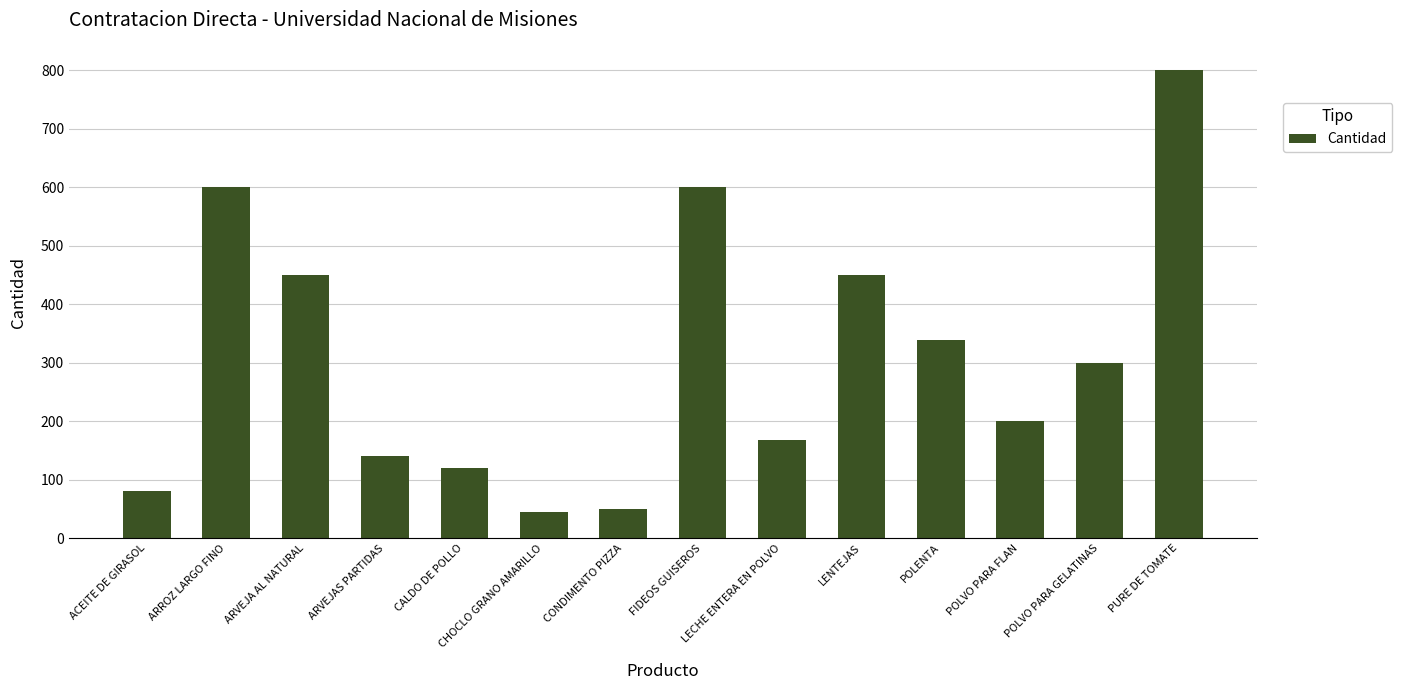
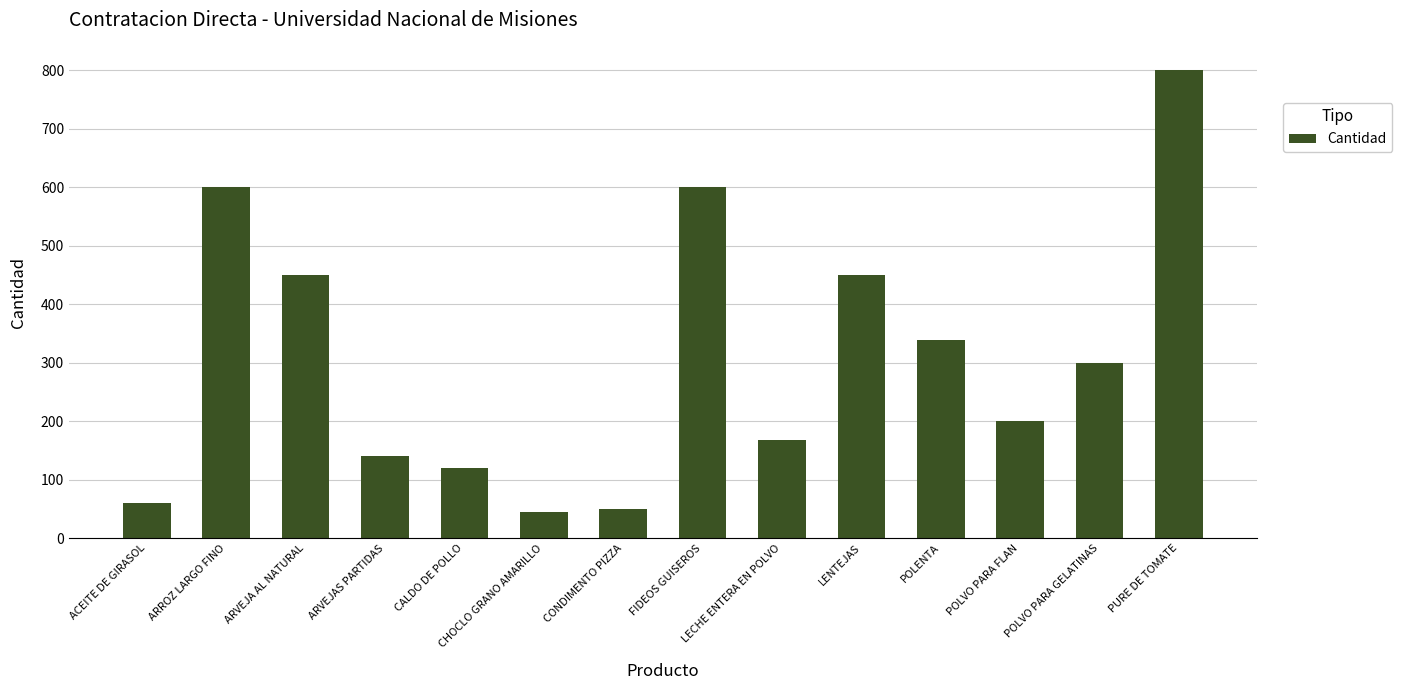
  {
-   "ACEITE DE GIRASOL": 80,
+   "ACEITE DE GIRASOL": 60,
    "ARROZ LARGO FINO": 600,
    "ARVEJA AL NATURAL": 450,
    "ARVEJAS PARTIDAS": 140,
    "CALDO DE POLLO": 120,
    "CHOCLO GRANO AMARILLO": 50,
    "CONDIMENTO PIZZA": 50,
    "FIDEOS GUISEROS": 600,
    "LECHE ENTERA EN POLVO": 170,
    "LENTEJAS": 450,
    "POLENTA": 340,
    "POLVO PARA FLAN": 200,
    "POLVO PARA GELATINAS": 300,
    "PURE DE TOMATE": 800
  }
